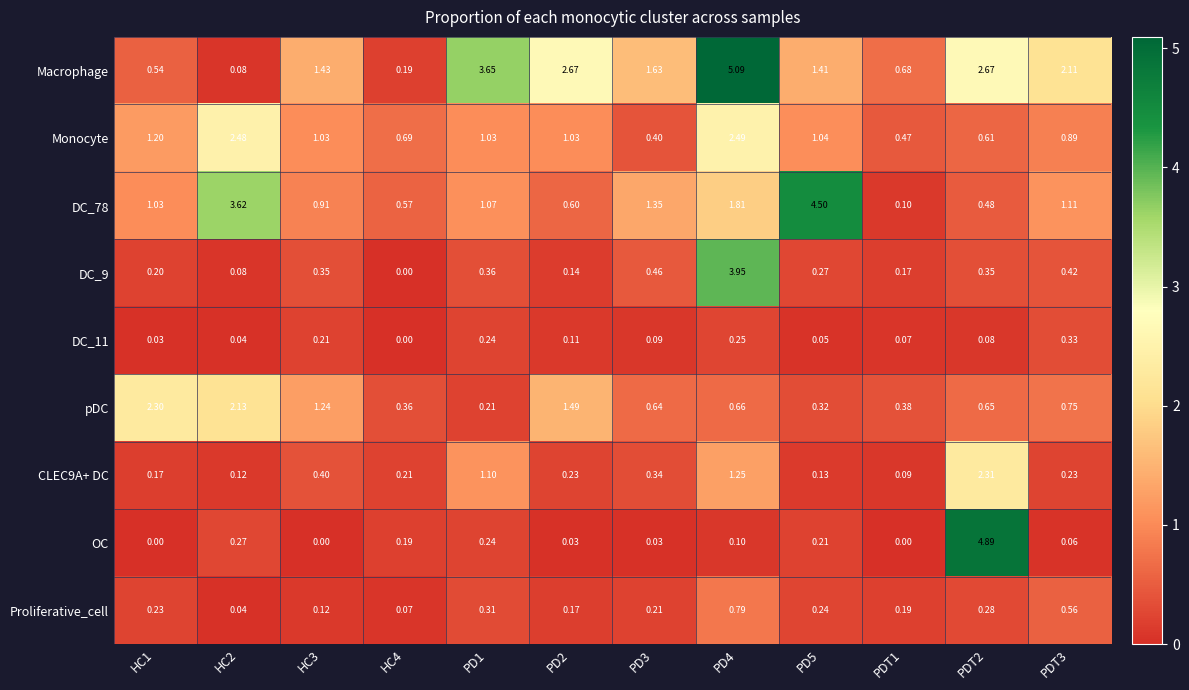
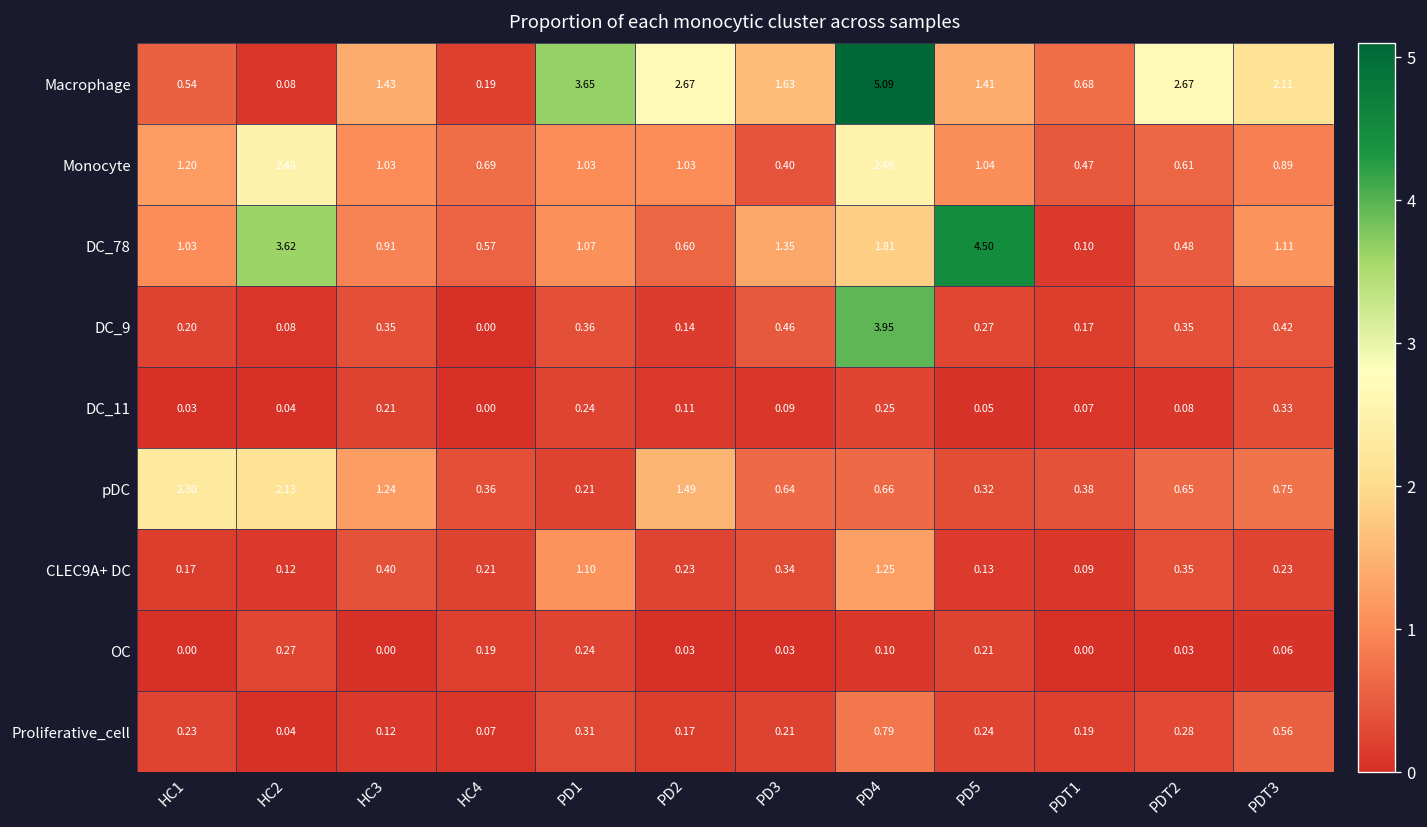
  {
    "Macrophage": {
      "HC1": 0.54,
      "HC2": 0.08,
      "HC3": 1.43,
      "HC4": 0.19,
      "PD1": 3.65,
      "PD2": 2.67,
      "PD3": 1.63,
      "PD4": 5.09,
      "PD5": 1.41,
      "PDT1": 0.68,
      "PDT2": 2.67,
      "PDT3": 2.11
    },
    "Monocyte": {
      "HC1": 1.20,
      "HC2": 2.48,
      "HC3": 1.03,
      "HC4": 0.69,
      "PD1": 1.03,
      "PD2": 1.03,
      "PD3": 0.40,
      "PD4": 2.49,
      "PD5": 1.04,
      "PDT1": 0.47,
      "PDT2": 0.61,
      "PDT3": 0.89
    },
    "DC_78": {
      "HC1": 1.03,
      "HC2": 3.62,
      "HC3": 0.91,
      "HC4": 0.57,
      "PD1": 1.07,
      "PD2": 0.60,
      "PD3": 1.35,
      "PD4": 1.81,
      "PD5": 4.50,
      "PDT1": 0.10,
      "PDT2": 0.48,
      "PDT3": 1.11
    },
    "DC_9": {
      "HC1": 0.20,
      "HC2": 0.08,
      "HC3": 0.35,
      "HC4": 0.00,
      "PD1": 0.36,
      "PD2": 0.14,
      "PD3": 0.46,
      "PD4": 3.95,
      "PD5": 0.27,
      "PDT1": 0.17,
      "PDT2": 0.35,
      "PDT3": 0.42
    },
    "DC_11": {
      "HC1": 0.03,
      "HC2": 0.04,
      "HC3": 0.21,
      "HC4": 0.00,
      "PD1": 0.24,
      "PD2": 0.11,
      "PD3": 0.09,
      "PD4": 0.25,
      "PD5": 0.05,
      "PDT1": 0.07,
      "PDT2": 0.08,
      "PDT3": 0.33
    },
    "pDC": {
      "HC1": 2.30,
      "HC2": 2.13,
      "HC3": 1.24,
      "HC4": 0.36,
      "PD1": 0.21,
      "PD2": 1.49,
      "PD3": 0.64,
      "PD4": 0.66,
      "PD5": 0.32,
      "PDT1": 0.38,
      "PDT2": 0.65,
      "PDT3": 0.75
    },
    "CLEC9A+ DC": {
      "HC1": 0.17,
      "HC2": 0.12,
      "HC3": 0.40,
      "HC4": 0.21,
      "PD1": 1.10,
      "PD2": 0.23,
      "PD3": 0.34,
      "PD4": 1.25,
      "PD5": 0.13,
      "PDT1": 0.09,
-     "PDT2": 2.31,
+     "PDT2": 0.35,
      "PDT3": 0.23
    },
    "OC": {
      "HC1": 0.00,
      "HC2": 0.27,
      "HC3": 0.00,
      "HC4": 0.19,
      "PD1": 0.24,
      "PD2": 0.03,
      "PD3": 0.03,
      "PD4": 0.10,
      "PD5": 0.21,
      "PDT1": 0.00,
-     "PDT2": 4.89,
+     "PDT2": 0.03,
      "PDT3": 0.06
    },
    "Proliferative_cell": {
      "HC1": 0.23,
      "HC2": 0.04,
      "HC3": 0.12,
      "HC4": 0.07,
      "PD1": 0.31,
      "PD2": 0.17,
      "PD3": 0.21,
      "PD4": 0.79,
      "PD5": 0.24,
      "PDT1": 0.19,
      "PDT2": 0.28,
      "PDT3": 0.56
    }
  }
